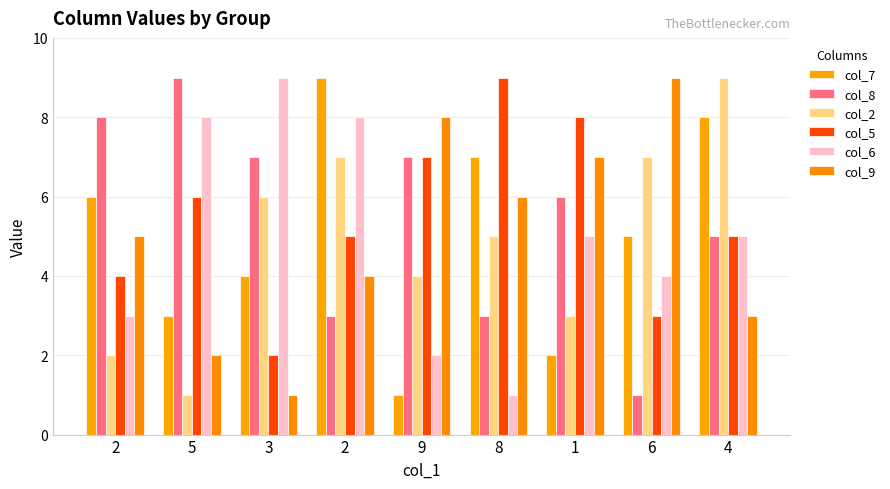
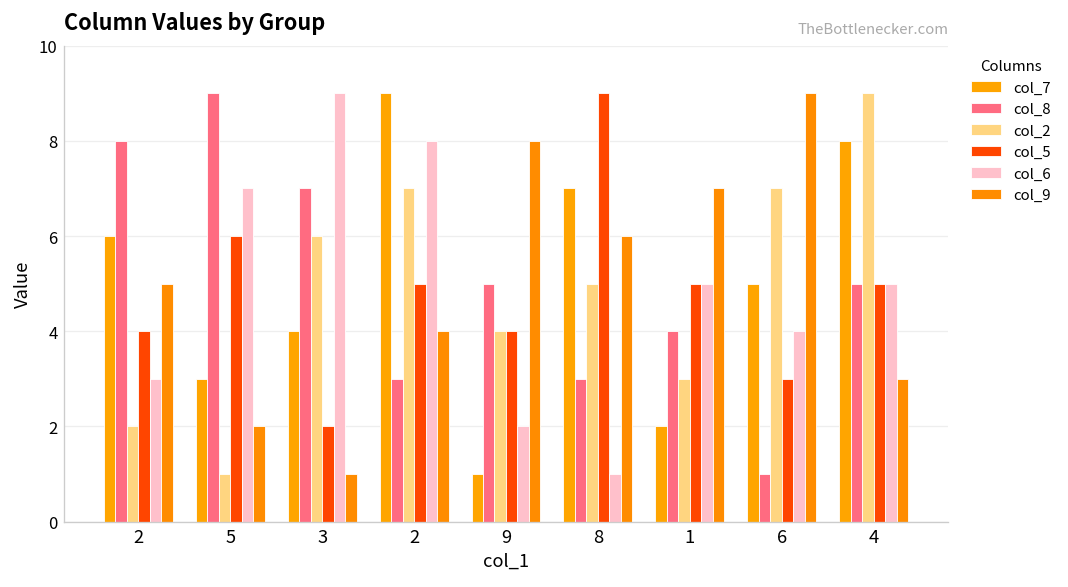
  {
    "col_8": {
      "5": 9,
      "3": 7,
-     "9": 7,
+     "9": 5,
      "8": 3,
-     "1": 6,
+     "1": 4,
      "6": 1,
      "4": 5
    },
    "col_2": {
      "5": 1,
      "3": 6,
      "9": 4,
      "8": 5,
      "1": 3,
      "6": 7,
      "4": 9
    },
    "col_5": {
      "5": 6,
      "3": 2,
-     "9": 7,
+     "9": 4,
      "8": 9,
-     "1": 8,
+     "1": 5,
      "6": 3,
      "4": 5
    },
    "col_6": {
-     "5": 8,
+     "5": 7,
      "3": 9,
      "9": 2,
      "8": 1,
      "1": 5,
      "6": 4,
      "4": 5
    }
  }
